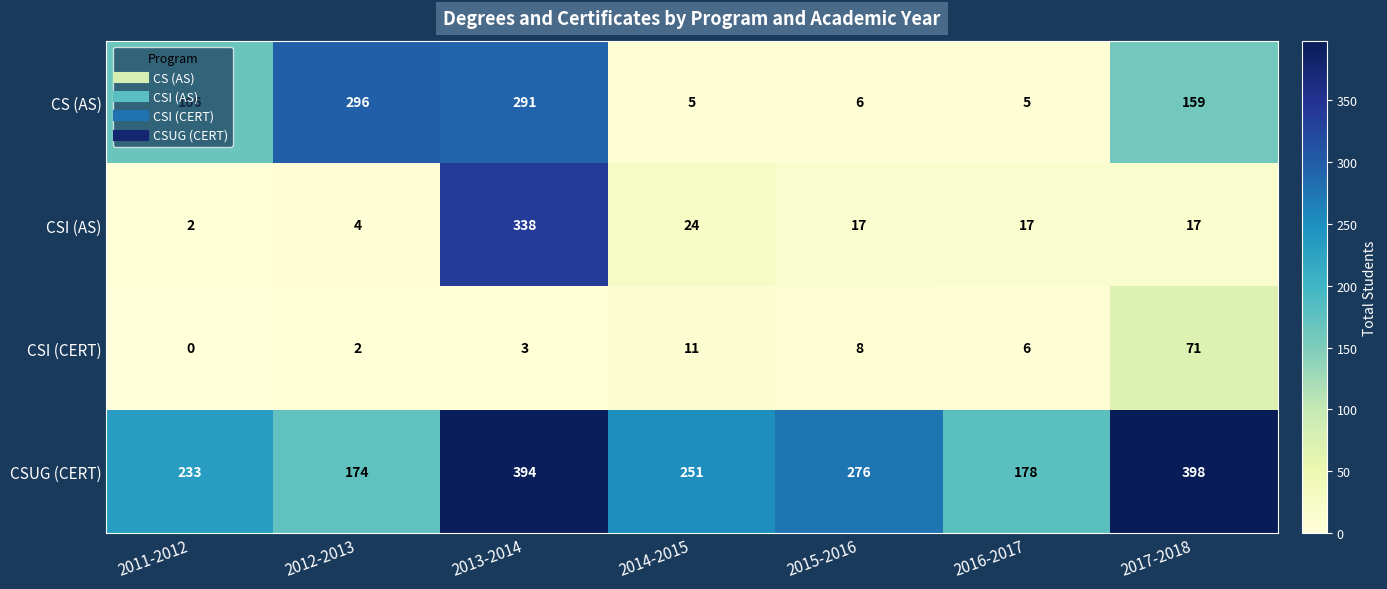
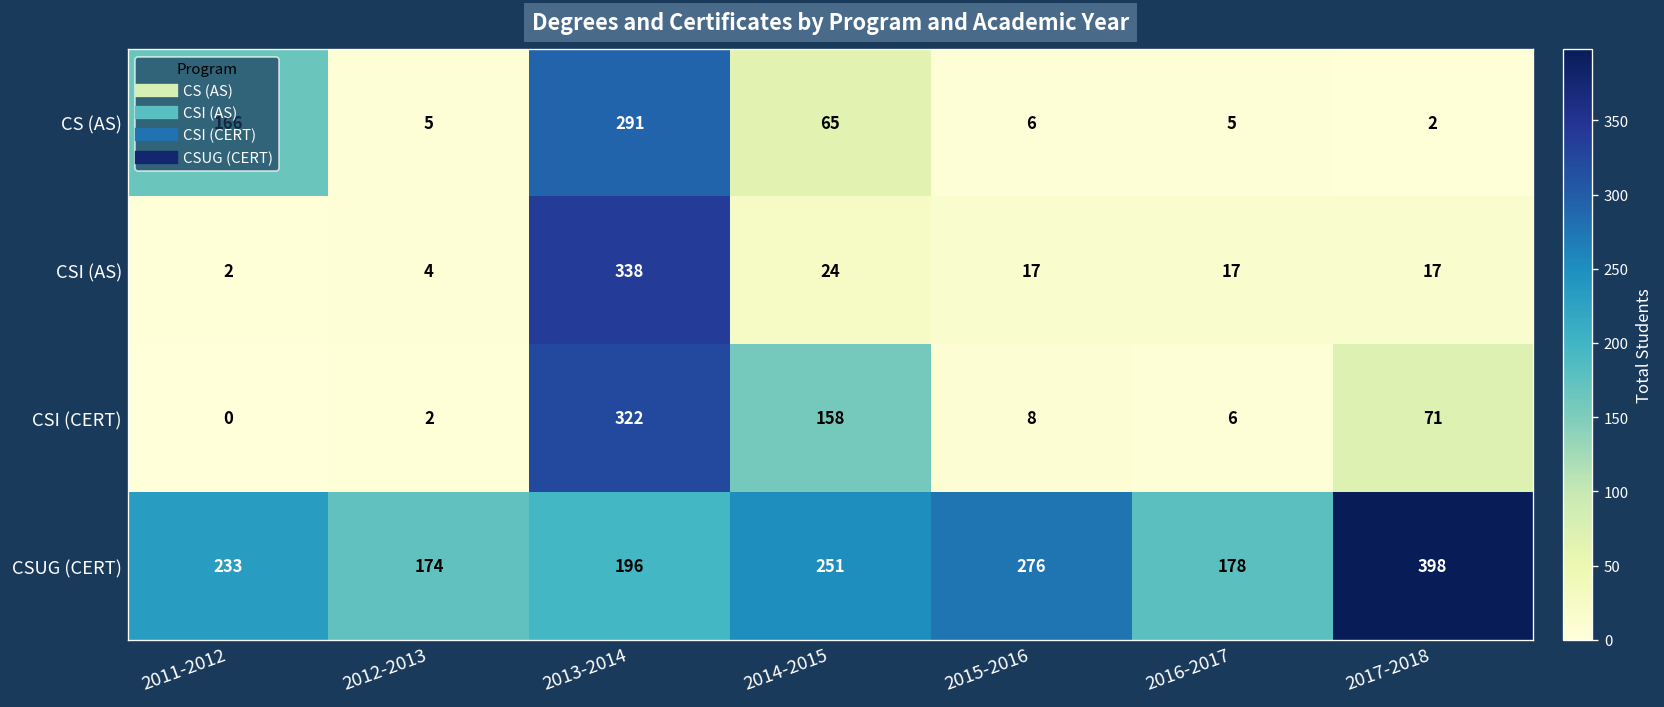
  {
    "CS (AS)": {
-     "2012-2013": 296,
+     "2012-2013": 5,
      "2013-2014": 291,
-     "2014-2015": 5,
+     "2014-2015": 65,
      "2015-2016": 6,
      "2016-2017": 5,
-     "2017-2018": 159
+     "2017-2018": 2
    },
    "CSI (AS)": {
      "2011-2012": 2,
      "2012-2013": 4,
      "2013-2014": 338,
      "2014-2015": 24,
      "2015-2016": 17,
      "2016-2017": 17,
      "2017-2018": 17
    },
    "CSI (CERT)": {
      "2011-2012": 0,
      "2012-2013": 2,
-     "2013-2014": 3,
-     "2014-2015": 11,
+     "2013-2014": 322,
+     "2014-2015": 158,
      "2015-2016": 8,
      "2016-2017": 6,
      "2017-2018": 71
    },
    "CSUG (CERT)": {
      "2011-2012": 233,
      "2012-2013": 174,
-     "2013-2014": 394,
+     "2013-2014": 196,
      "2014-2015": 251,
      "2015-2016": 276,
      "2016-2017": 178,
      "2017-2018": 398
    }
  }
